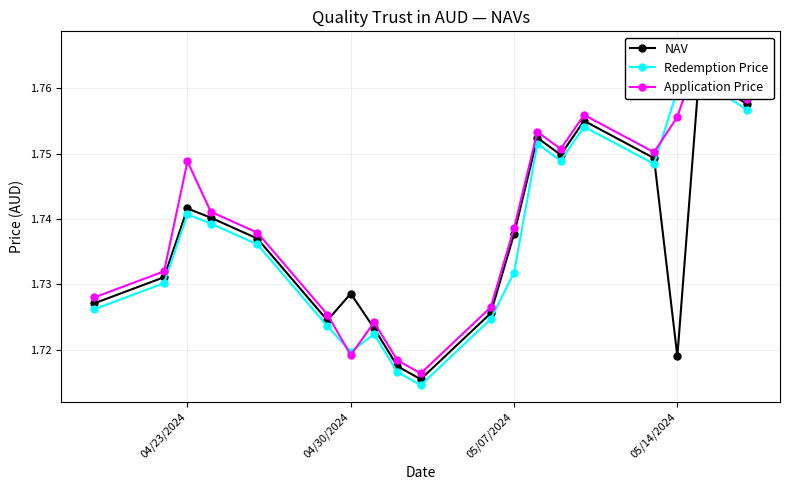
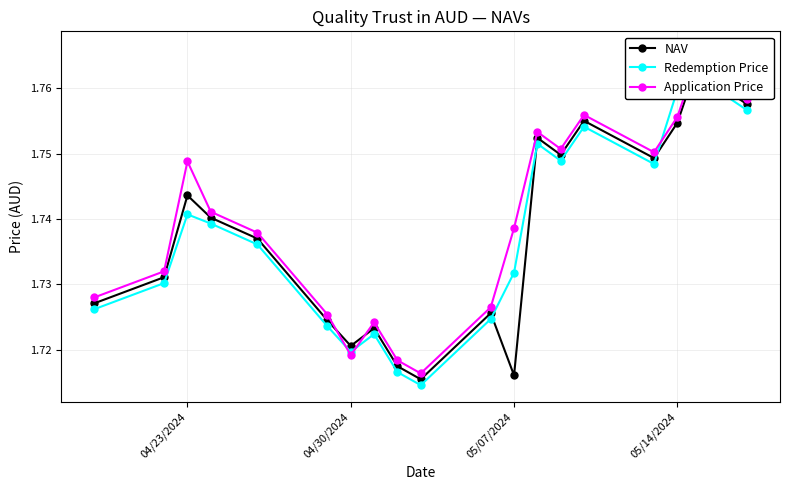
  {
    "NAV": {
-     "04/23/2024": 1.742,
-     "04/30/2024": 1.729,
-     "05/07/2024": 1.738,
-     "05/14/2024": 1.719
+     "04/23/2024": 1.744,
+     "04/30/2024": 1.721,
+     "05/07/2024": 1.716,
+     "05/14/2024": 1.755
    },
    "Redemption Price": {
      "04/23/2024": 1.741,
      "04/30/2024": 1.720,
      "05/07/2024": 1.732
    },
    "Application Price": {
      "04/23/2024": 1.749,
      "04/30/2024": 1.719,
      "05/07/2024": 1.739,
      "05/14/2024": 1.756
    }
  }
